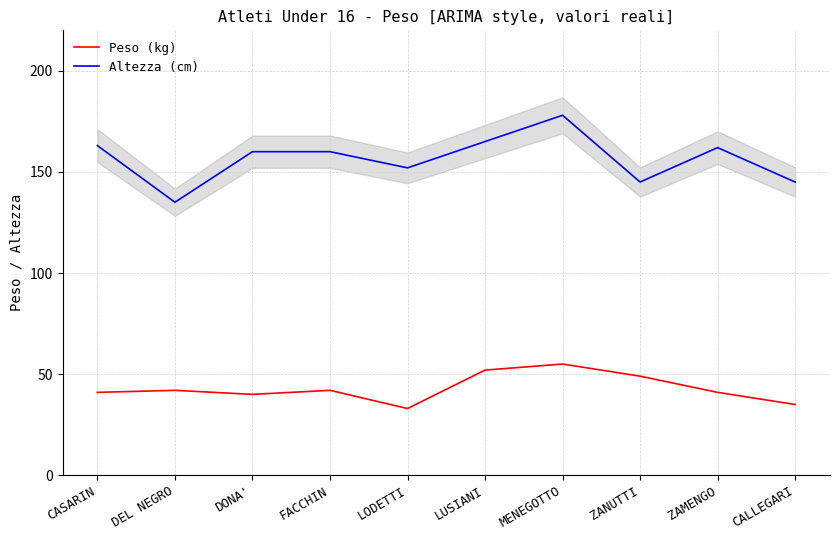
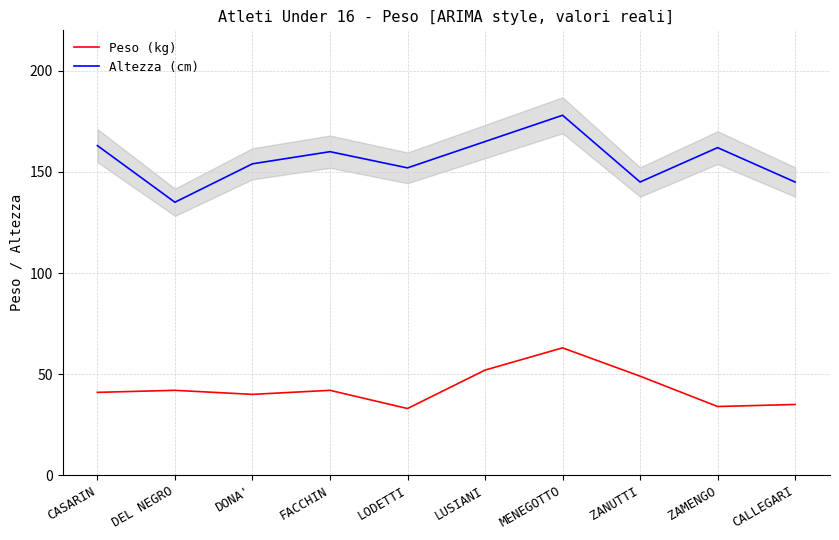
  {
    "Peso (kg)": {
      "CASARIN": 41,
      "DEL NEGRO": 42,
      "DONA'": 40,
      "FACCHIN": 42,
      "LODETTI": 33,
      "LUSIANI": 52,
-     "MENEGOTTO": 55,
+     "MENEGOTTO": 63,
      "ZANUTTI": 49,
-     "ZAMENGO": 41,
+     "ZAMENGO": 34,
      "CALLEGARI": 35
    },
    "Altezza (cm)": {
      "CASARIN": 163,
      "DEL NEGRO": 135,
-     "DONA'": 160,
+     "DONA'": 154,
      "FACCHIN": 160,
      "LODETTI": 152,
      "LUSIANI": 165,
      "MENEGOTTO": 178,
      "ZANUTTI": 145,
      "ZAMENGO": 162,
      "CALLEGARI": 145
    }
  }
